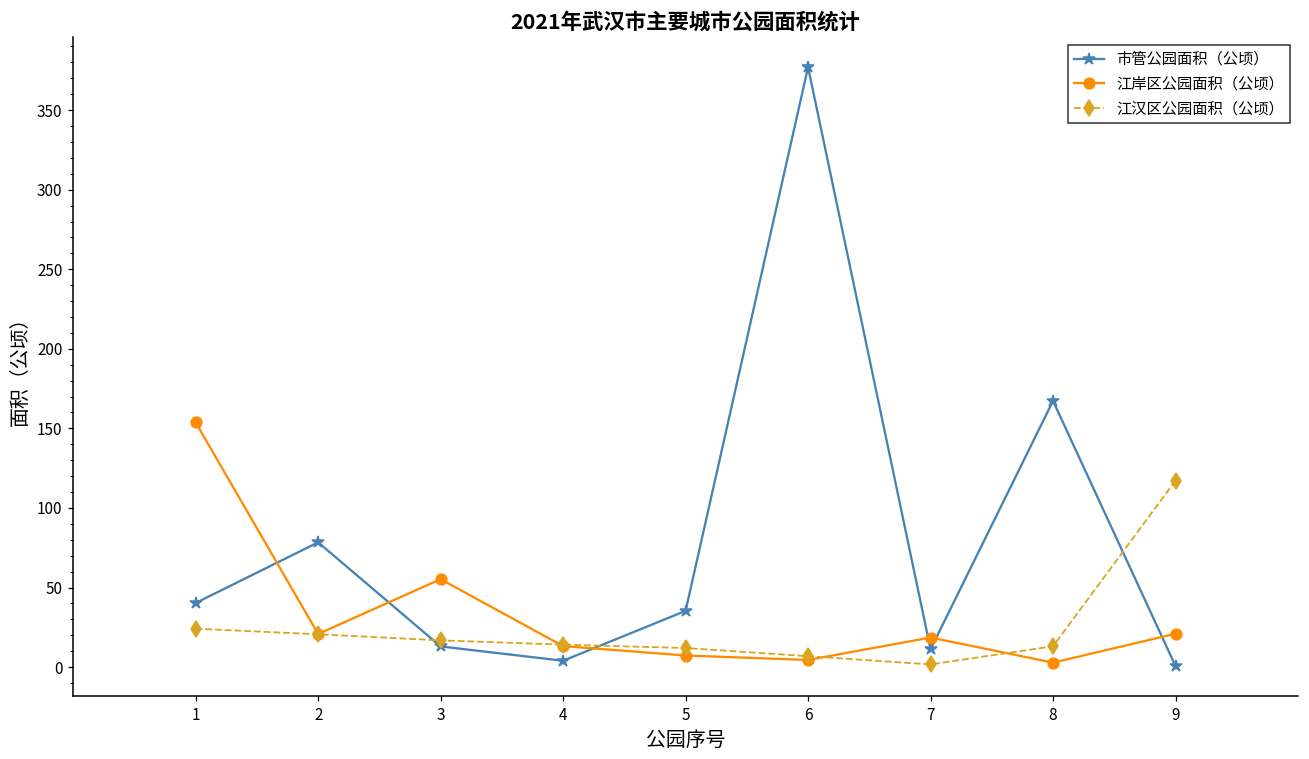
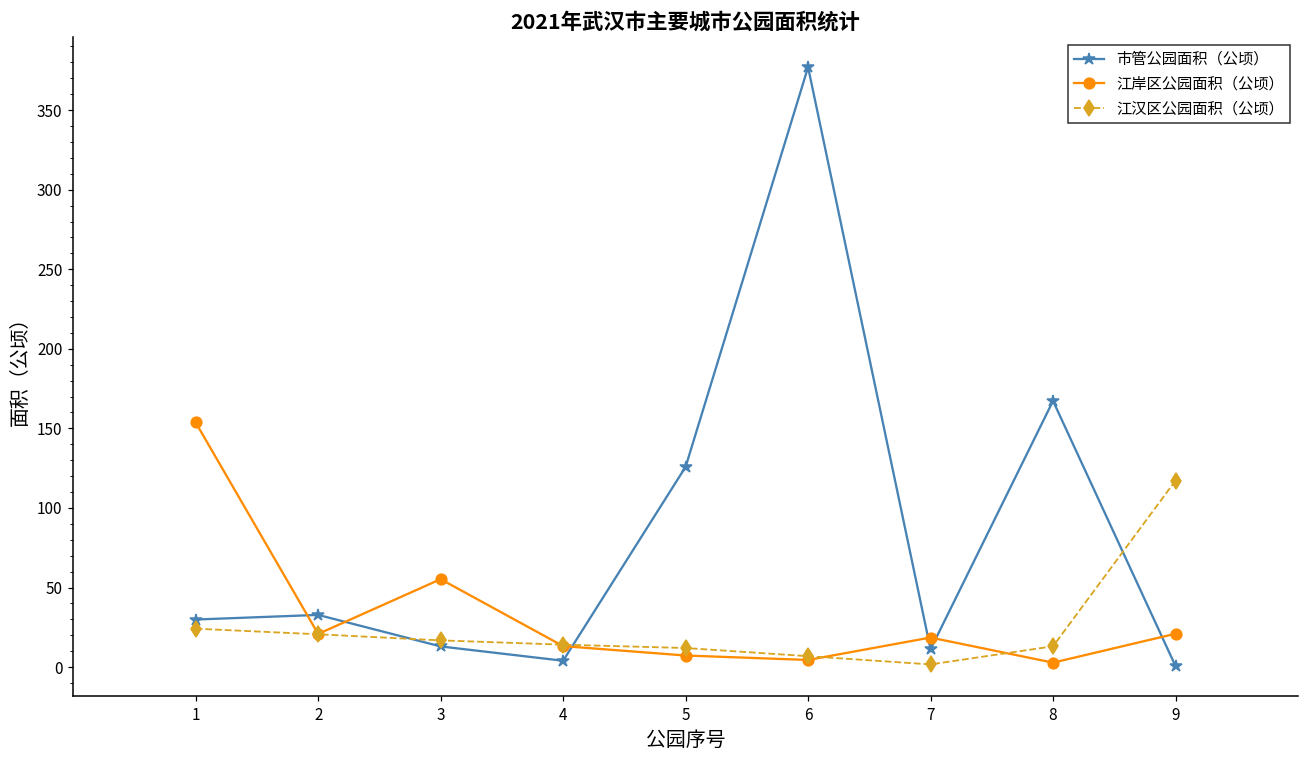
  {
    "市管公园面积（公顷）": {
-     "1": 40,
-     "2": 78,
+     "1": 30,
+     "2": 33,
      "3": 13,
      "4": 4,
-     "5": 35,
+     "5": 126,
      "6": 377,
      "7": 11,
      "8": 167,
      "9": 1
    }
  }
